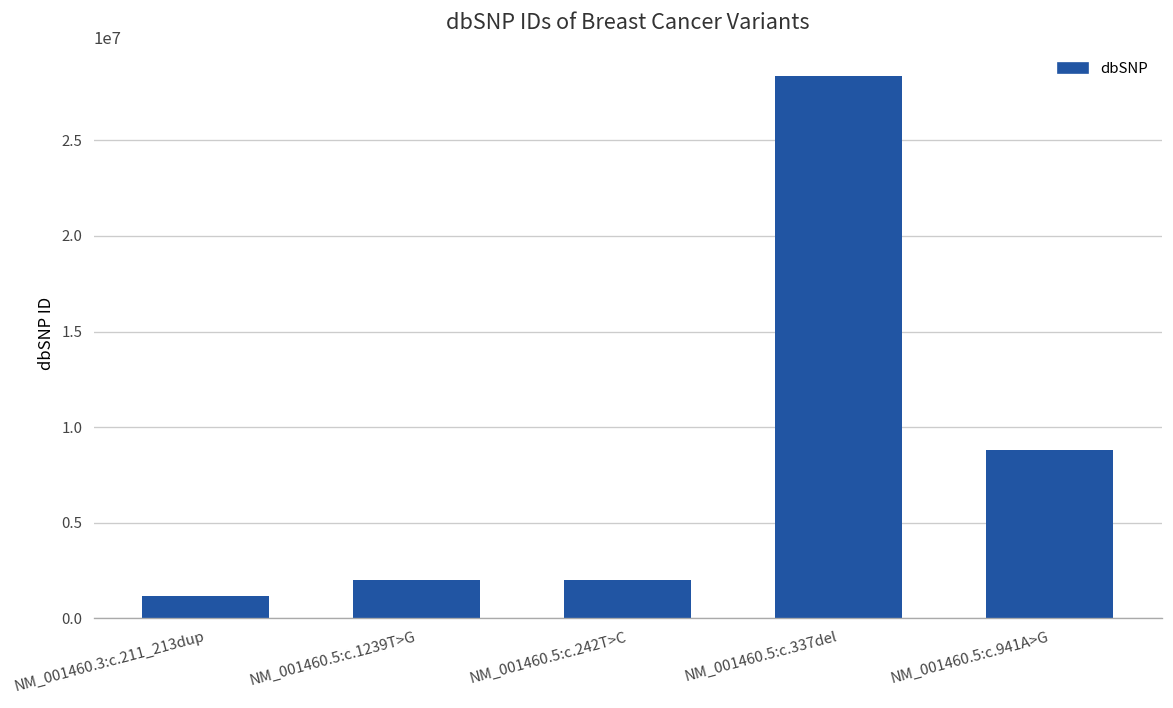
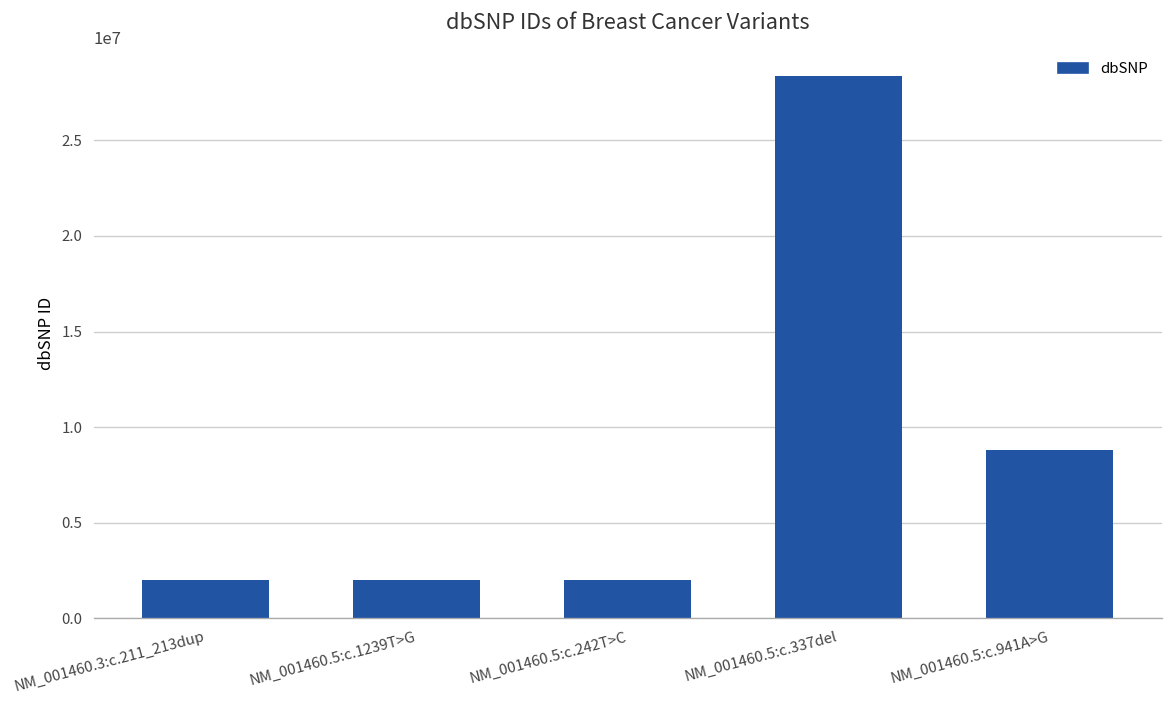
  {
-   "NM_001460.3:c.211_213dup": 1200000,
+   "NM_001460.3:c.211_213dup": 2000000,
    "NM_001460.5:c.1239T>G": 2000000,
    "NM_001460.5:c.242T>C": 2000000,
    "NM_001460.5:c.337del": 28400000,
    "NM_001460.5:c.941A>G": 8800000
  }
